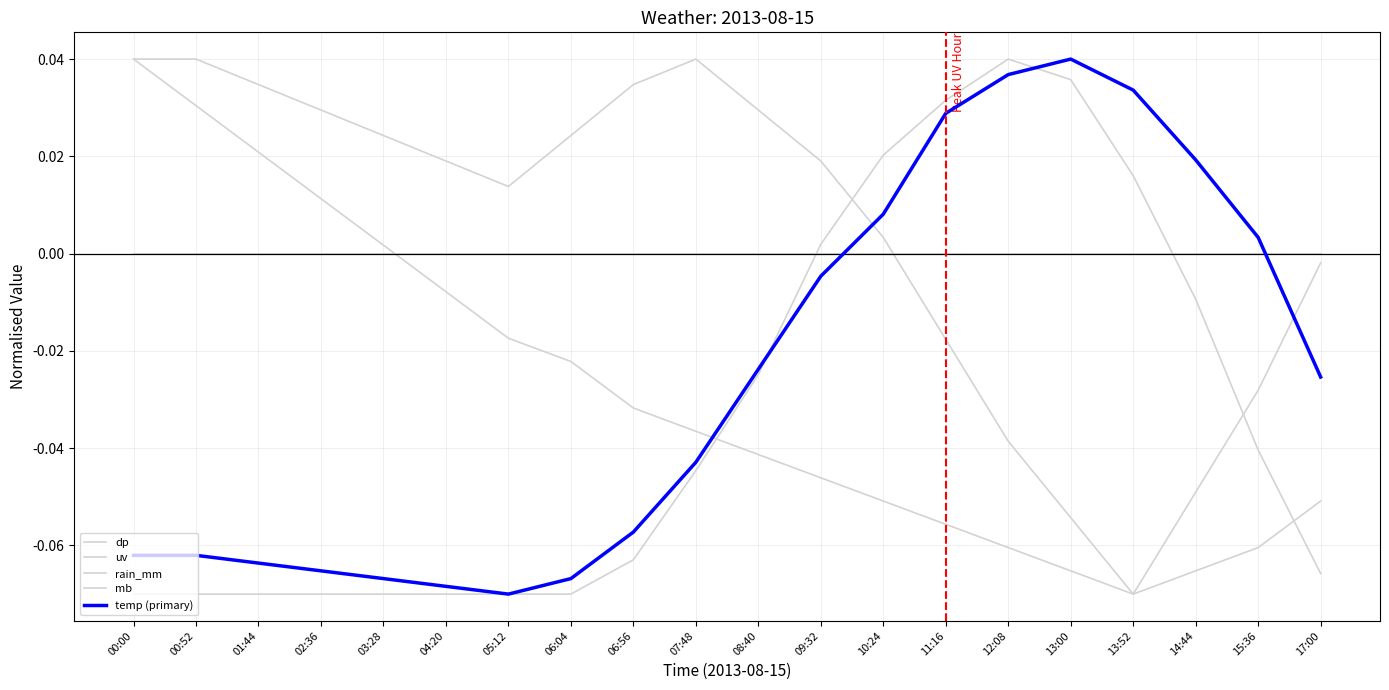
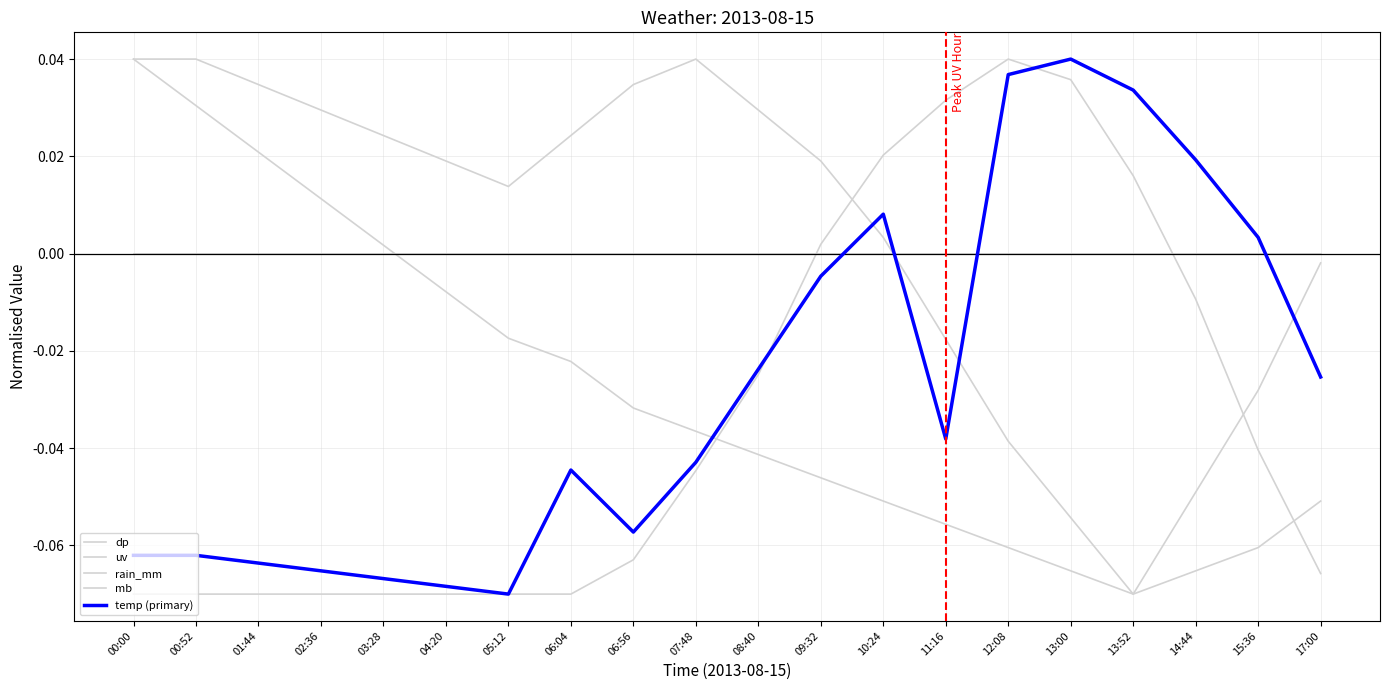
  {
    "temp (primary)": {
      "01:44": -0.064,
      "02:36": -0.065,
      "03:28": -0.067,
      "04:20": -0.068,
-     "06:04": -0.067,
+     "06:04": -0.044,
      "06:56": -0.057,
      "07:48": -0.043,
      "08:40": -0.024,
      "09:32": -0.005,
      "10:24": 0.008,
-     "11:16": 0.029,
+     "11:16": -0.038,
      "12:08": 0.037,
      "13:00": 0.040,
      "13:52": 0.034,
      "14:44": 0.019,
      "15:36": 0.003,
      "17:00": -0.025
    }
  }
